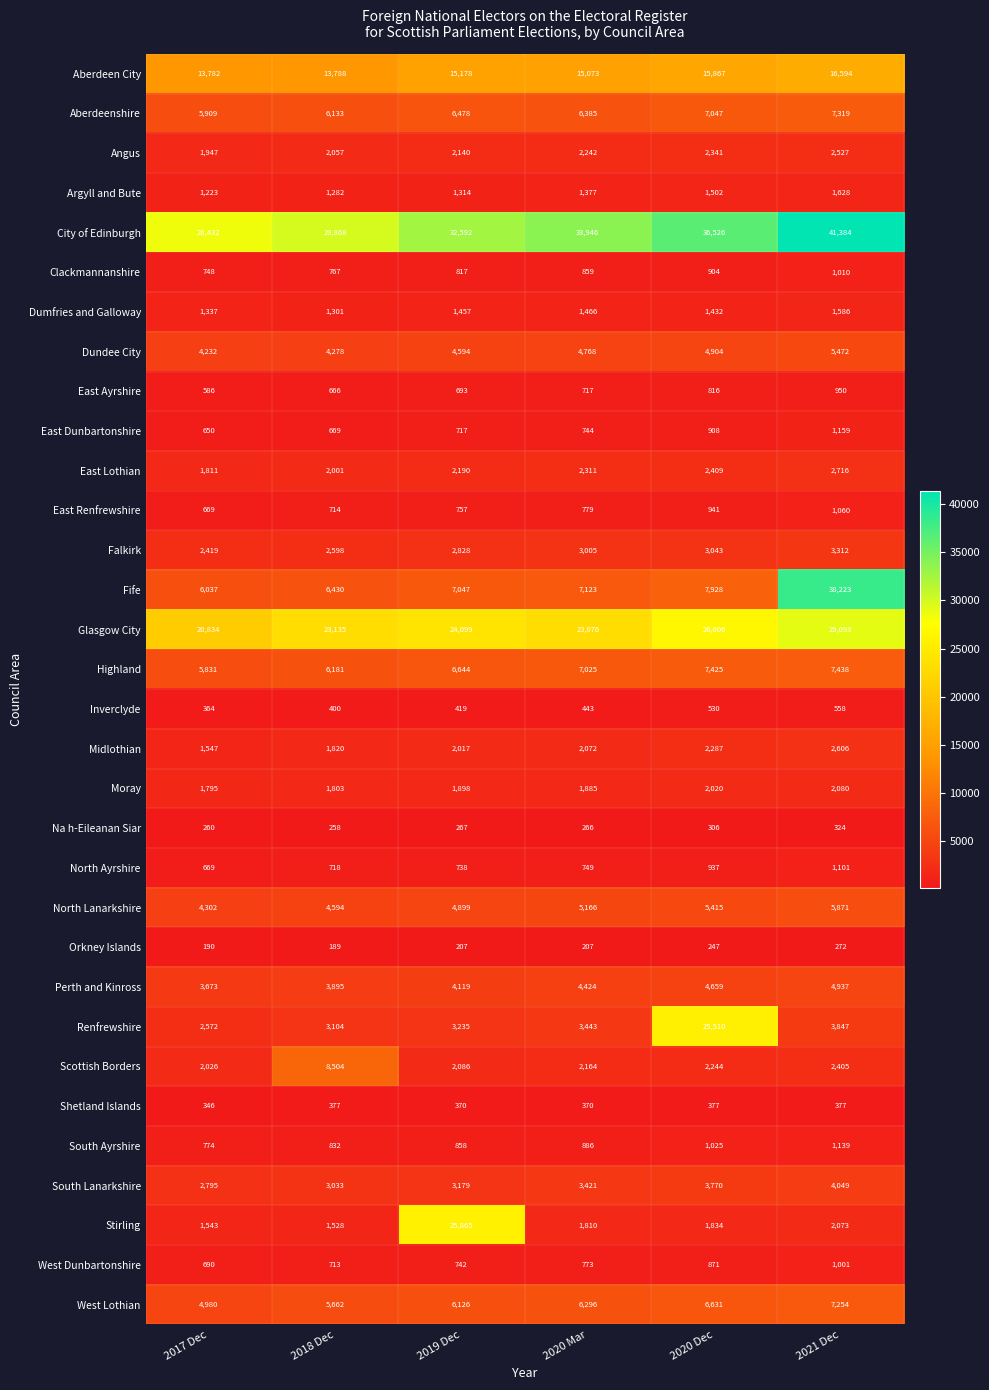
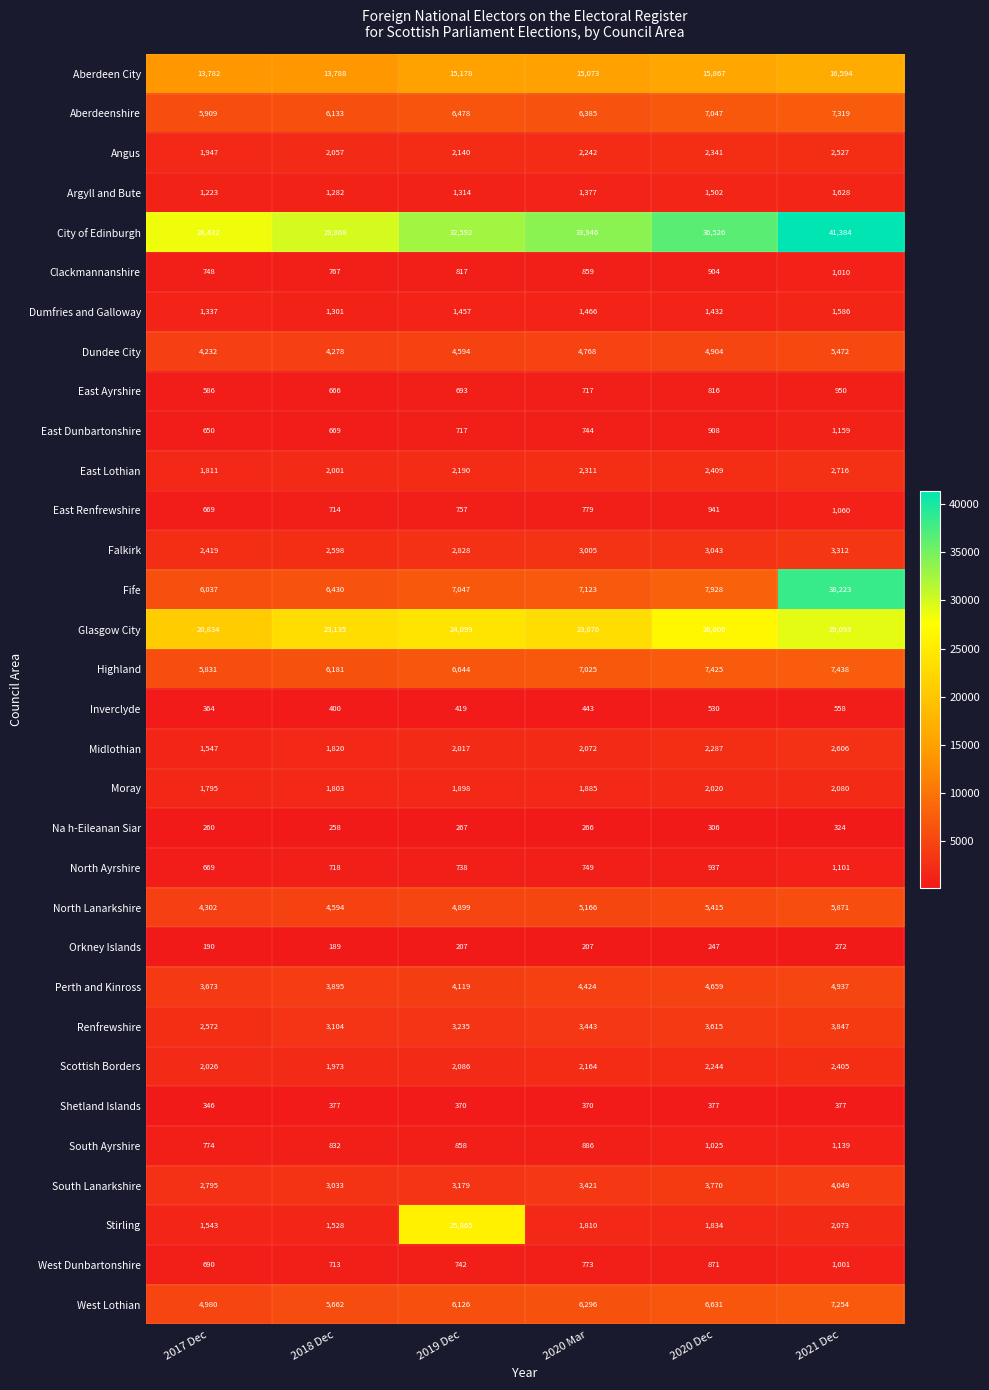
  {
    "Aberdeen City": {
      "2017 Dec": "13,782",
      "2018 Dec": "13,788",
      "2019 Dec": "15,178",
      "2020 Mar": "15,073",
      "2020 Dec": "15,867",
      "2021 Dec": "16,594"
    },
    "Aberdeenshire": {
      "2017 Dec": "5,909",
      "2018 Dec": "6,133",
      "2019 Dec": "6,478",
      "2020 Mar": "6,385",
      "2020 Dec": "7,047",
      "2021 Dec": "7,319"
    },
    "Angus": {
      "2017 Dec": "1,947",
      "2018 Dec": "2,057",
      "2019 Dec": "2,140",
      "2020 Mar": "2,242",
      "2020 Dec": "2,341",
      "2021 Dec": "2,527"
    },
    "Argyll and Bute": {
      "2017 Dec": "1,223",
      "2018 Dec": "1,282",
      "2019 Dec": "1,314",
      "2020 Mar": "1,377",
      "2020 Dec": "1,502",
      "2021 Dec": "1,628"
    },
    "City of Edinburgh": {
      "2017 Dec": "28,432",
      "2018 Dec": "29,868",
      "2019 Dec": "32,592",
      "2020 Mar": "33,946",
      "2020 Dec": "36,526",
      "2021 Dec": "41,384"
    },
    "Clackmannanshire": {
      "2017 Dec": "748",
      "2018 Dec": "767",
      "2019 Dec": "817",
      "2020 Mar": "859",
      "2020 Dec": "904",
      "2021 Dec": "1,010"
    },
    "Dumfries and Galloway": {
      "2017 Dec": "1,337",
      "2018 Dec": "1,301",
      "2019 Dec": "1,457",
      "2020 Mar": "1,466",
      "2020 Dec": "1,432",
      "2021 Dec": "1,586"
    },
    "Dundee City": {
      "2017 Dec": "4,232",
      "2018 Dec": "4,278",
      "2019 Dec": "4,594",
      "2020 Mar": "4,768",
      "2020 Dec": "4,904",
      "2021 Dec": "5,472"
    },
    "East Ayrshire": {
      "2017 Dec": "586",
      "2018 Dec": "666",
      "2019 Dec": "693",
      "2020 Mar": "717",
      "2020 Dec": "816",
      "2021 Dec": "950"
    },
    "East Dunbartonshire": {
      "2017 Dec": "650",
      "2018 Dec": "669",
      "2019 Dec": "717",
      "2020 Mar": "744",
      "2020 Dec": "908",
      "2021 Dec": "1,159"
    },
    "East Lothian": {
      "2017 Dec": "1,811",
      "2018 Dec": "2,001",
      "2019 Dec": "2,190",
      "2020 Mar": "2,311",
      "2020 Dec": "2,409",
      "2021 Dec": "2,716"
    },
    "East Renfrewshire": {
      "2017 Dec": "669",
      "2018 Dec": "714",
      "2019 Dec": "757",
      "2020 Mar": "779",
      "2020 Dec": "941",
      "2021 Dec": "1,060"
    },
    "Falkirk": {
      "2017 Dec": "2,419",
      "2018 Dec": "2,598",
      "2019 Dec": "2,828",
      "2020 Mar": "3,005",
      "2020 Dec": "3,043",
      "2021 Dec": "3,312"
    },
    "Fife": {
      "2017 Dec": "6,037",
      "2018 Dec": "6,430",
      "2019 Dec": "7,047",
      "2020 Mar": "7,123",
      "2020 Dec": "7,928",
      "2021 Dec": "38,223"
    },
    "Glasgow City": {
      "2017 Dec": "20,834",
      "2018 Dec": "23,135",
      "2019 Dec": "24,099",
      "2020 Mar": "23,076",
      "2020 Dec": "26,606",
      "2021 Dec": "29,093"
    },
    "Highland": {
      "2017 Dec": "5,831",
      "2018 Dec": "6,181",
      "2019 Dec": "6,644",
      "2020 Mar": "7,025",
      "2020 Dec": "7,425",
      "2021 Dec": "7,438"
    },
    "Inverclyde": {
      "2017 Dec": "364",
      "2018 Dec": "400",
      "2019 Dec": "419",
      "2020 Mar": "443",
      "2020 Dec": "530",
      "2021 Dec": "558"
    },
    "Midlothian": {
      "2017 Dec": "1,547",
      "2018 Dec": "1,820",
      "2019 Dec": "2,017",
      "2020 Mar": "2,072",
      "2020 Dec": "2,287",
      "2021 Dec": "2,606"
    },
    "Moray": {
      "2017 Dec": "1,795",
      "2018 Dec": "1,803",
      "2019 Dec": "1,898",
      "2020 Mar": "1,885",
      "2020 Dec": "2,020",
      "2021 Dec": "2,080"
    },
    "Na h-Eileanan Siar": {
      "2017 Dec": "260",
      "2018 Dec": "258",
      "2019 Dec": "267",
      "2020 Mar": "266",
      "2020 Dec": "306",
      "2021 Dec": "324"
    },
    "North Ayrshire": {
      "2017 Dec": "669",
      "2018 Dec": "718",
      "2019 Dec": "738",
      "2020 Mar": "749",
      "2020 Dec": "937",
      "2021 Dec": "1,101"
    },
    "North Lanarkshire": {
      "2017 Dec": "4,302",
      "2018 Dec": "4,594",
      "2019 Dec": "4,899",
      "2020 Mar": "5,166",
      "2020 Dec": "5,415",
      "2021 Dec": "5,871"
    },
    "Orkney Islands": {
      "2017 Dec": "190",
      "2018 Dec": "189",
      "2019 Dec": "207",
      "2020 Mar": "207",
      "2020 Dec": "247",
      "2021 Dec": "272"
    },
    "Perth and Kinross": {
      "2017 Dec": "3,673",
      "2018 Dec": "3,895",
      "2019 Dec": "4,119",
      "2020 Mar": "4,424",
      "2020 Dec": "4,659",
      "2021 Dec": "4,937"
    },
    "Renfrewshire": {
      "2017 Dec": "2,572",
      "2018 Dec": "3,104",
      "2019 Dec": "3,235",
      "2020 Mar": "3,443",
-     "2020 Dec": "25,510",
+     "2020 Dec": "3,615",
      "2021 Dec": "3,847"
    },
    "Scottish Borders": {
      "2017 Dec": "2,026",
-     "2018 Dec": "8,504",
+     "2018 Dec": "1,973",
      "2019 Dec": "2,086",
      "2020 Mar": "2,164",
      "2020 Dec": "2,244",
      "2021 Dec": "2,405"
    },
    "Shetland Islands": {
      "2017 Dec": "346",
      "2018 Dec": "377",
      "2019 Dec": "370",
      "2020 Mar": "370",
      "2020 Dec": "377",
      "2021 Dec": "377"
    },
    "South Ayrshire": {
      "2017 Dec": "774",
      "2018 Dec": "832",
      "2019 Dec": "858",
      "2020 Mar": "886",
      "2020 Dec": "1,025",
      "2021 Dec": "1,139"
    },
    "South Lanarkshire": {
      "2017 Dec": "2,795",
      "2018 Dec": "3,033",
      "2019 Dec": "3,179",
      "2020 Mar": "3,421",
      "2020 Dec": "3,770",
      "2021 Dec": "4,049"
    },
    "Stirling": {
      "2017 Dec": "1,543",
      "2018 Dec": "1,528",
      "2019 Dec": "25,865",
      "2020 Mar": "1,810",
      "2020 Dec": "1,834",
      "2021 Dec": "2,073"
    },
    "West Dunbartonshire": {
      "2017 Dec": "690",
      "2018 Dec": "713",
      "2019 Dec": "742",
      "2020 Mar": "773",
      "2020 Dec": "871",
      "2021 Dec": "1,001"
    },
    "West Lothian": {
      "2017 Dec": "4,980",
      "2018 Dec": "5,662",
      "2019 Dec": "6,126",
      "2020 Mar": "6,296",
      "2020 Dec": "6,631",
      "2021 Dec": "7,254"
    }
  }
